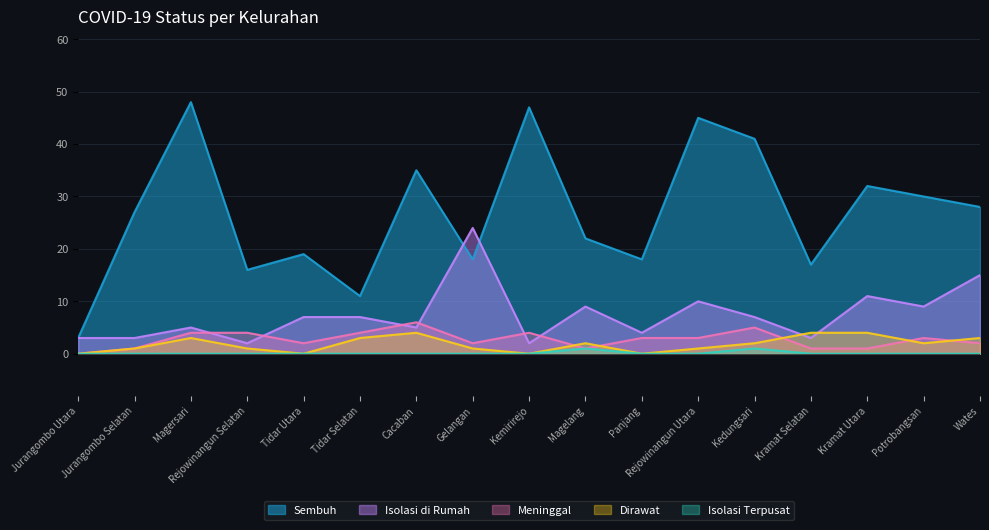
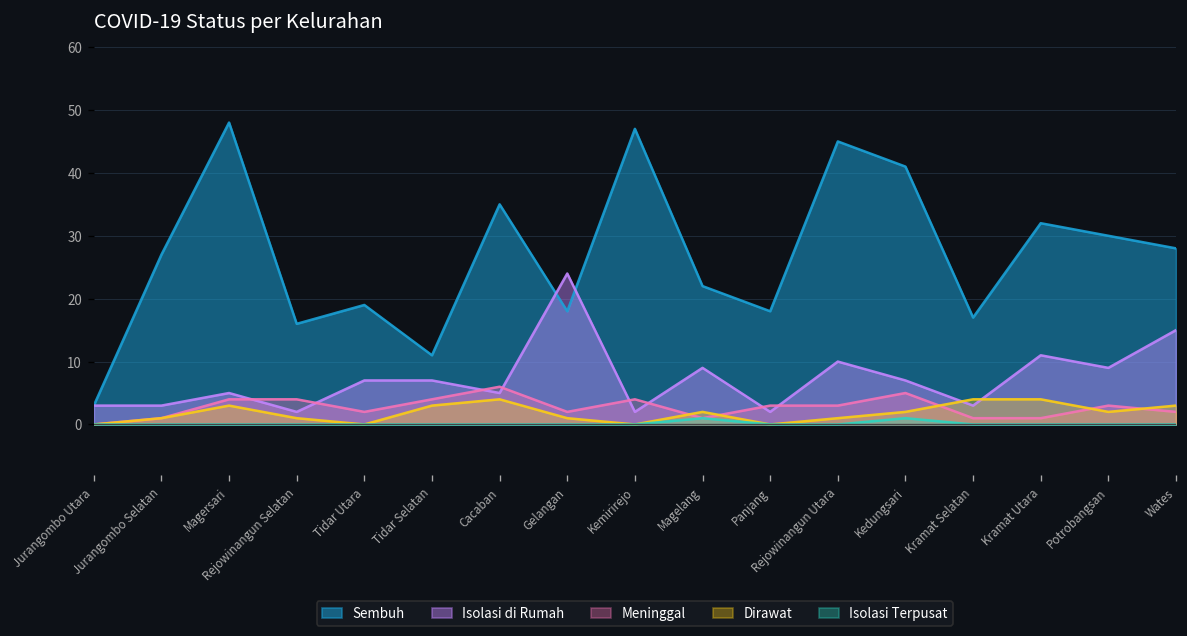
  {
    "Sembuh": {
      "Jurangombo Selatan": 27,
      "Magersari": 48,
      "Rejowinangun Selatan": 16,
      "Tidar Utara": 19,
      "Tidar Selatan": 11,
      "Cacaban": 35,
      "Gelangan": 18,
      "Kemirirejo": 47,
      "Magelang": 22,
      "Panjang": 18,
      "Rejowinangun Utara": 45,
      "Kedungsari": 41,
      "Kramat Selatan": 17,
      "Kramat Utara": 32,
      "Potrobangsan": 30,
      "Wates": 28
    },
    "Isolasi di Rumah": {
      "Jurangombo Selatan": 3,
      "Magersari": 5,
      "Rejowinangun Selatan": 2,
      "Tidar Utara": 7,
      "Tidar Selatan": 7,
      "Cacaban": 5,
      "Gelangan": 24,
      "Kemirirejo": 2,
      "Magelang": 9,
-     "Panjang": 4,
+     "Panjang": 2,
      "Rejowinangun Utara": 10,
      "Kedungsari": 7,
      "Kramat Selatan": 3,
      "Kramat Utara": 11,
      "Potrobangsan": 9,
      "Wates": 15
    },
    "Meninggal": {
      "Magersari": 4,
      "Rejowinangun Selatan": 4,
      "Tidar Utara": 2,
      "Tidar Selatan": 4,
      "Cacaban": 6,
      "Gelangan": 2,
      "Kemirirejo": 4,
      "Panjang": 3,
      "Rejowinangun Utara": 3,
      "Kedungsari": 5,
      "Kramat Selatan": 1,
      "Kramat Utara": 1,
      "Potrobangsan": 3,
      "Wates": 2
    },
    "Dirawat": {
      "Magersari": 3,
      "Rejowinangun Selatan": 1,
      "Tidar Selatan": 3,
      "Cacaban": 4,
      "Gelangan": 1,
      "Magelang": 2,
      "Rejowinangun Utara": 1,
      "Kedungsari": 2,
      "Kramat Selatan": 4,
      "Kramat Utara": 4,
      "Potrobangsan": 2,
      "Wates": 3
    },
    "Isolasi Terpusat": {
      "Jurangombo Selatan": 0,
      "Magersari": 0,
      "Rejowinangun Selatan": 0,
      "Tidar Selatan": 0,
      "Cacaban": 0,
      "Gelangan": 0,
      "Rejowinangun Utara": 0,
      "Kedungsari": 1,
      "Kramat Selatan": 0,
      "Kramat Utara": 0,
      "Potrobangsan": 0,
      "Wates": 0
    }
  }
